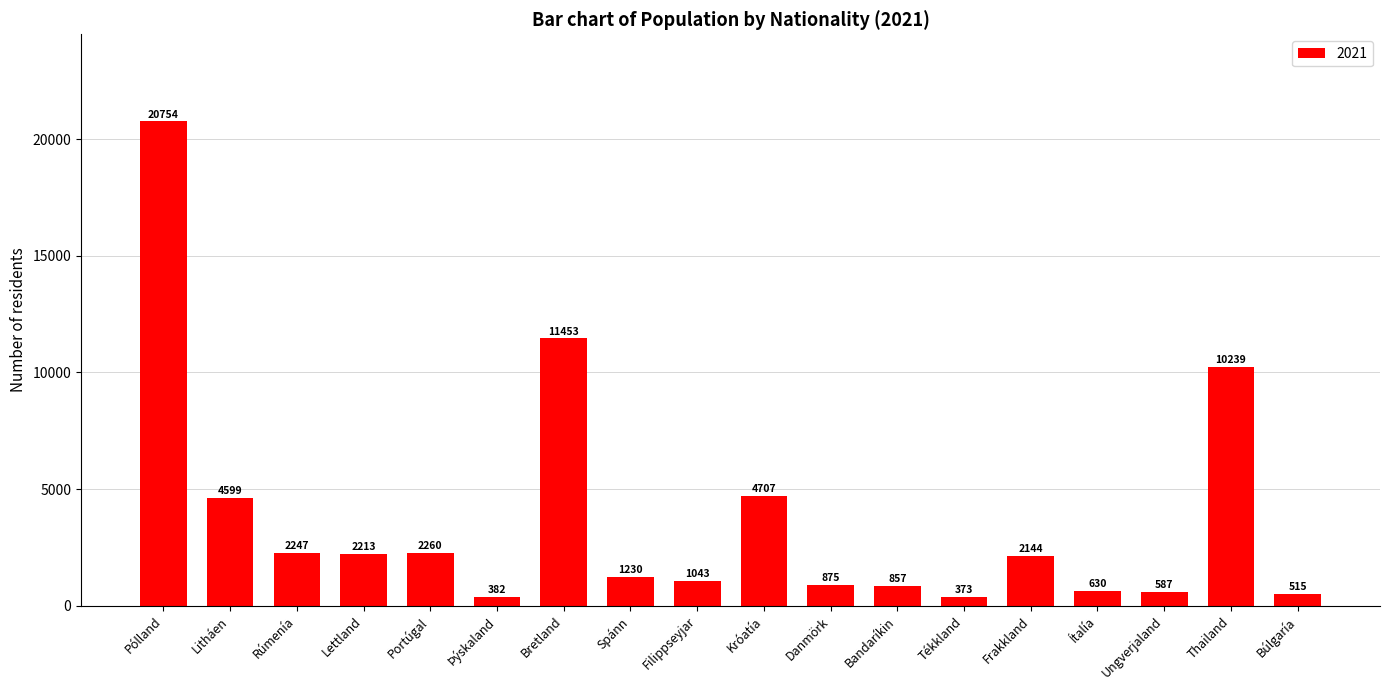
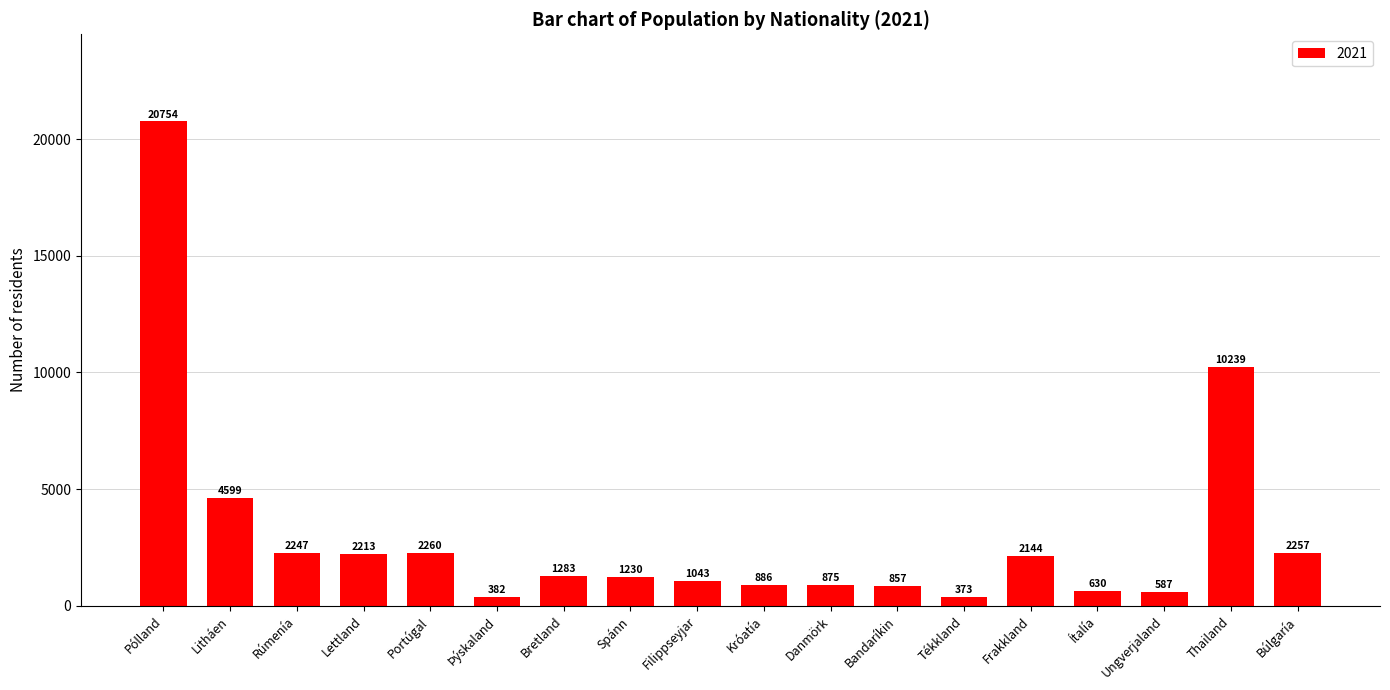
  {
    "Pólland": 20754,
    "Litháen": 4599,
    "Rúmenía": 2247,
    "Lettland": 2213,
    "Portúgal": 2260,
    "Þýskaland": 382,
-   "Bretland": 11453,
+   "Bretland": 1283,
    "Spánn": 1230,
    "Filippseyjar": 1043,
-   "Króatía": 4707,
+   "Króatía": 886,
    "Danmörk": 875,
    "Bandaríkin": 857,
    "Tékkland": 373,
    "Frakkland": 2144,
    "Ítalía": 630,
    "Ungverjaland": 587,
    "Thailand": 10239,
-   "Búlgaría": 515
+   "Búlgaría": 2257
  }
